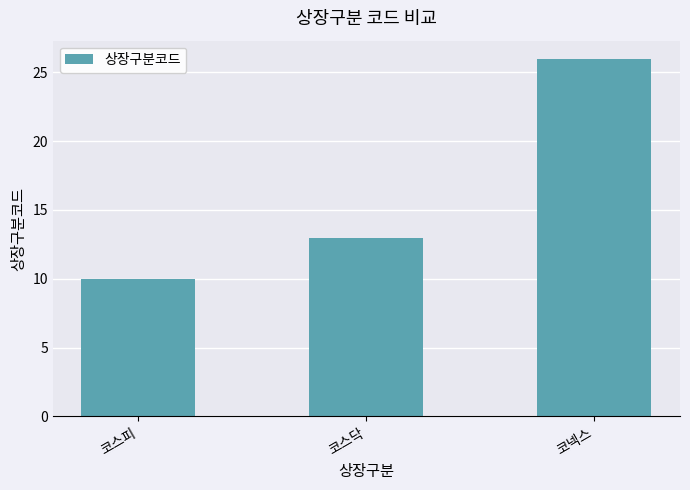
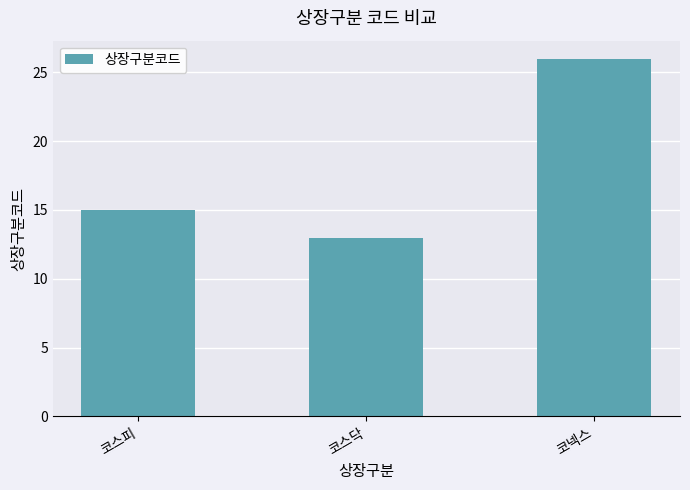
  {
-   "코스피": 10,
+   "코스피": 15,
    "코스닥": 13,
    "코넥스": 26
  }
